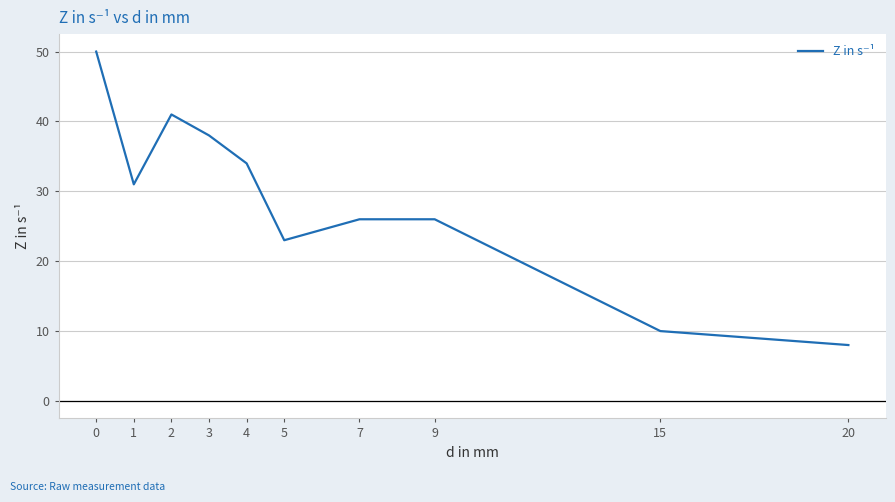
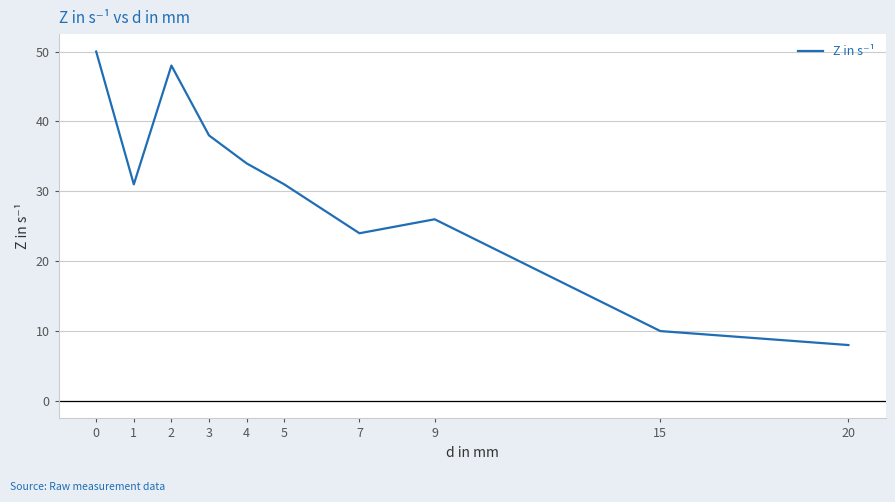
  {
    "0": 50,
    "1": 31,
-   "2": 41,
+   "2": 48,
    "3": 38,
    "4": 34,
-   "5": 23,
-   "7": 26,
+   "5": 31,
+   "7": 24,
    "9": 26,
    "15": 10,
    "20": 8
  }
